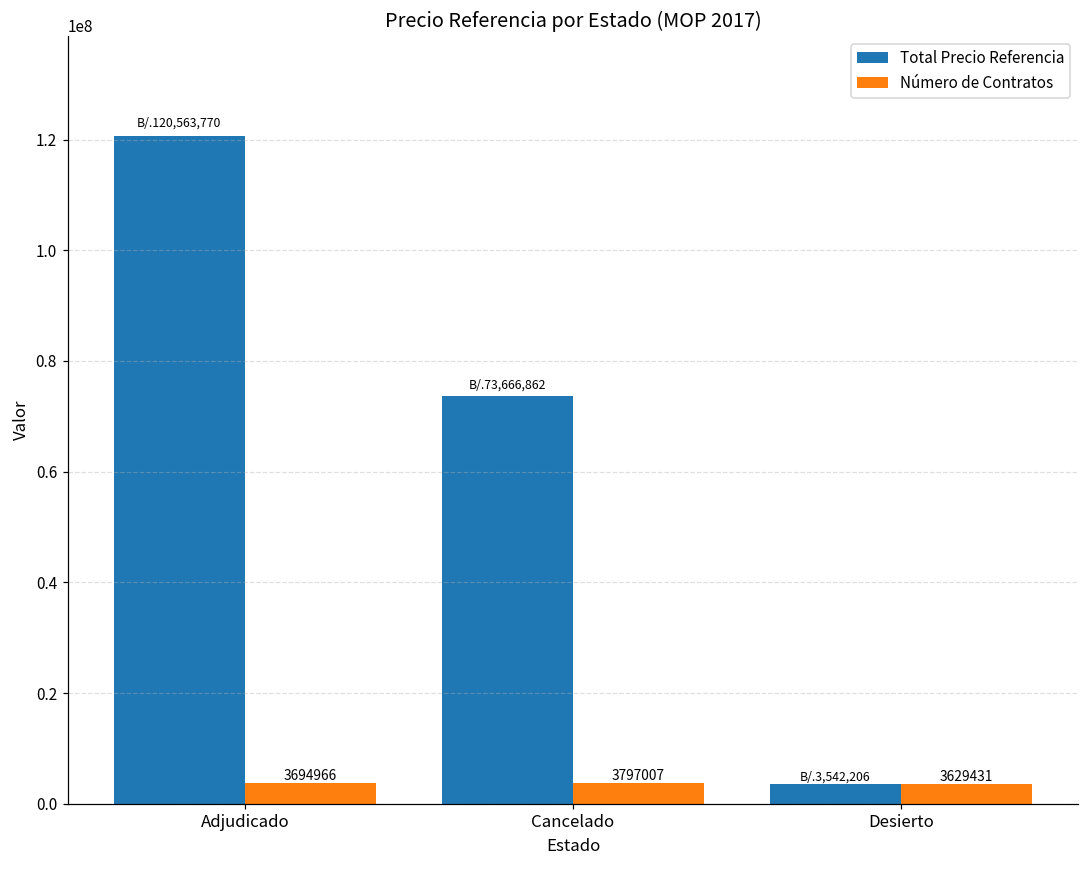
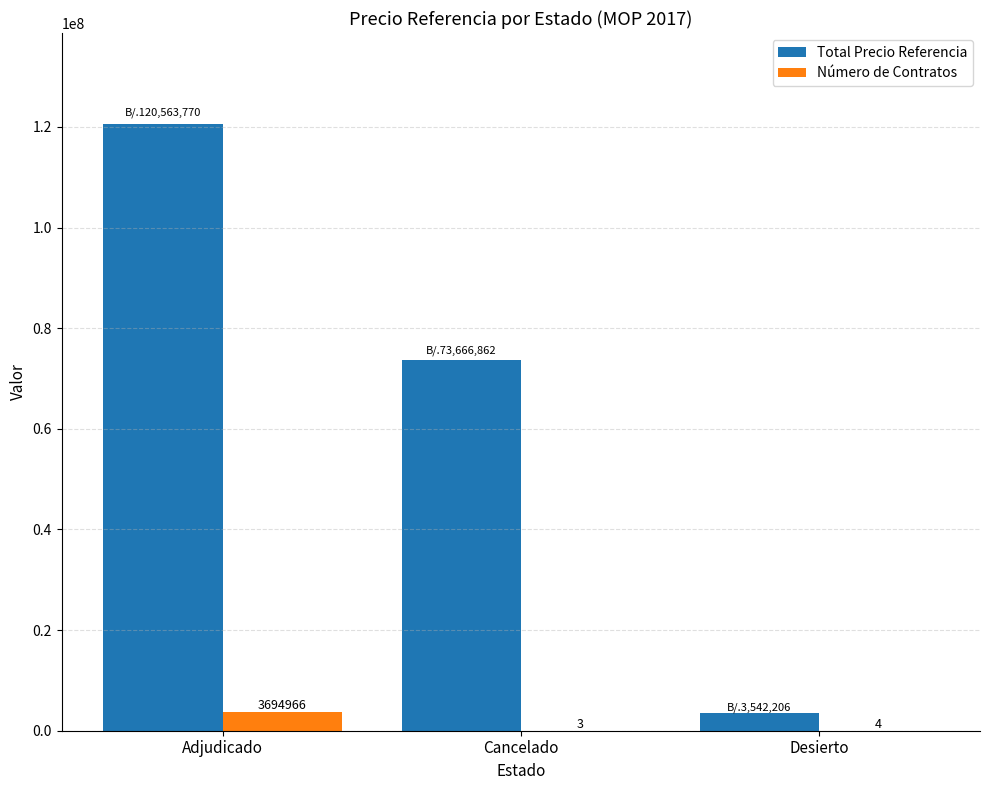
  {
    "Total Precio Referencia": {
      "Adjudicado": "120,563,770",
      "Cancelado": "73,666,862",
      "Desierto": "3,542,206"
    },
    "Número de Contratos": {
      "Adjudicado": "3694966",
-     "Cancelado": "3797007",
-     "Desierto": "3629431"
+     "Cancelado": "3",
+     "Desierto": "4"
    }
  }
